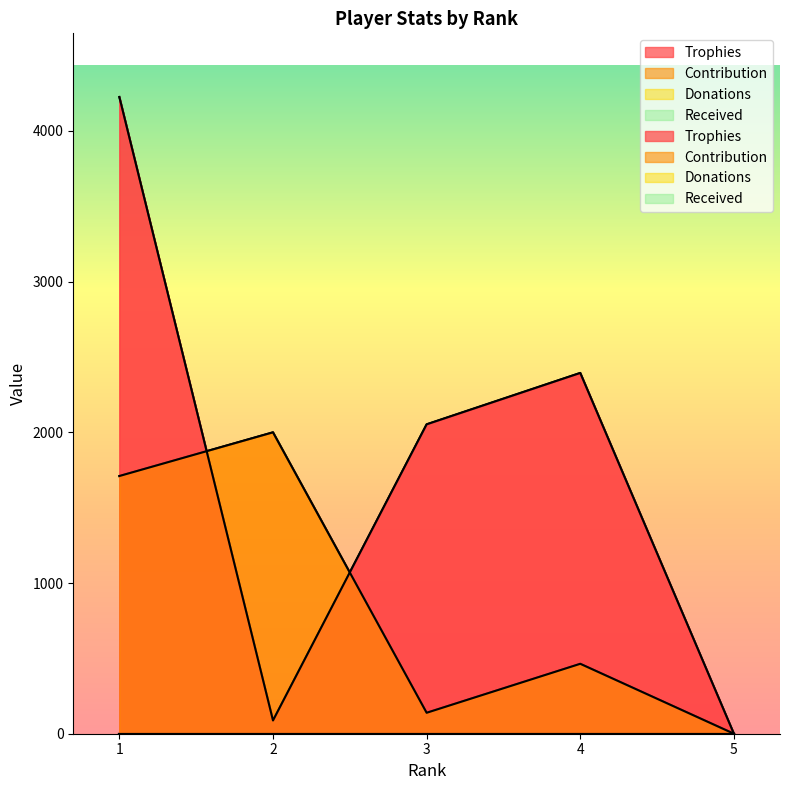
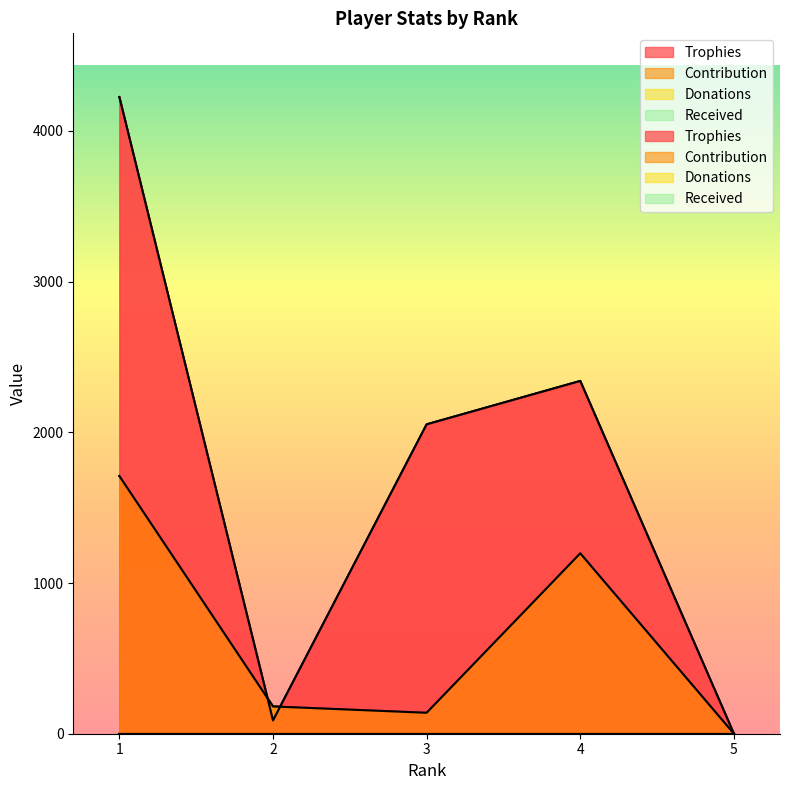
  {
    "Trophies": {
      "1": 4230,
      "2": 90,
      "3": 2050,
-     "4": 2390
+     "4": 2340
    },
    "Contribution": {
      "1": 1710,
-     "2": 2000,
+     "2": 180,
      "3": 140,
-     "4": 460
+     "4": 1200
    },
    "Received": {
      "1": 0,
      "2": 0,
      "3": 0,
      "4": 0
    }
  }
